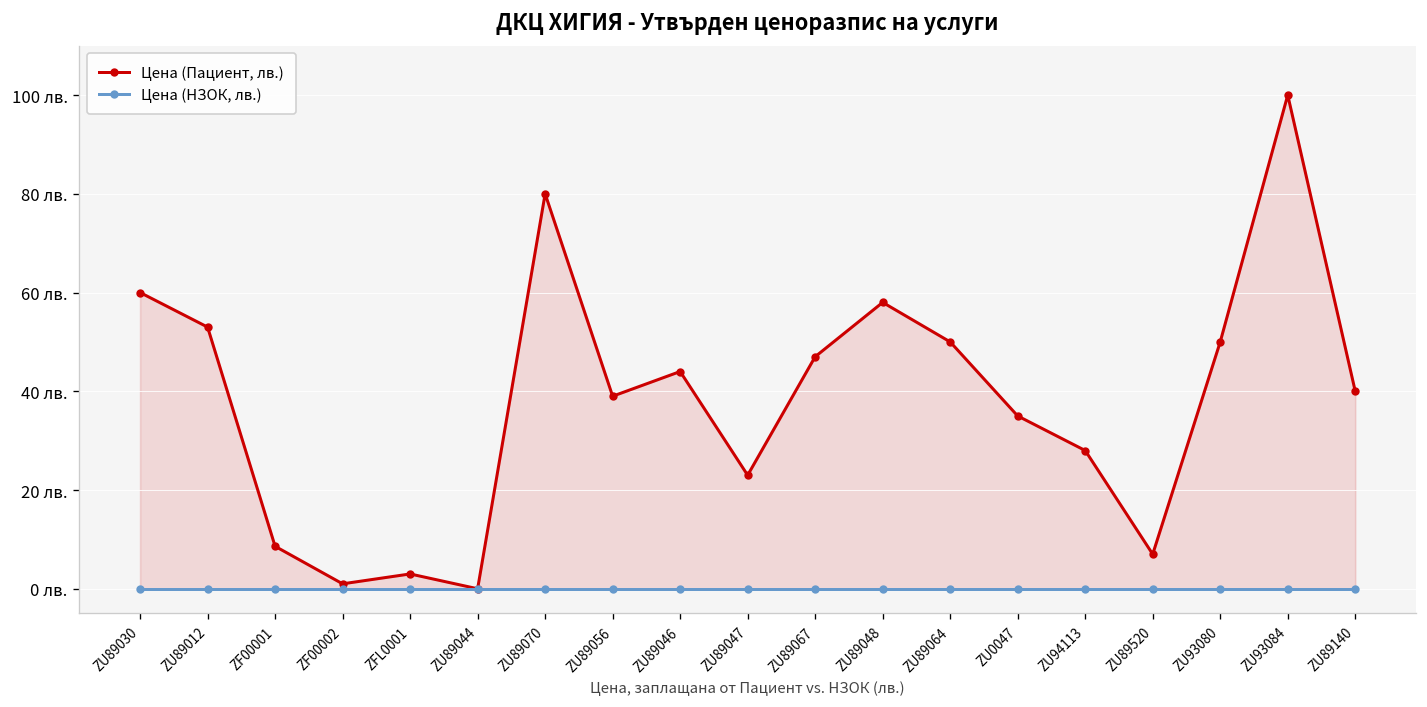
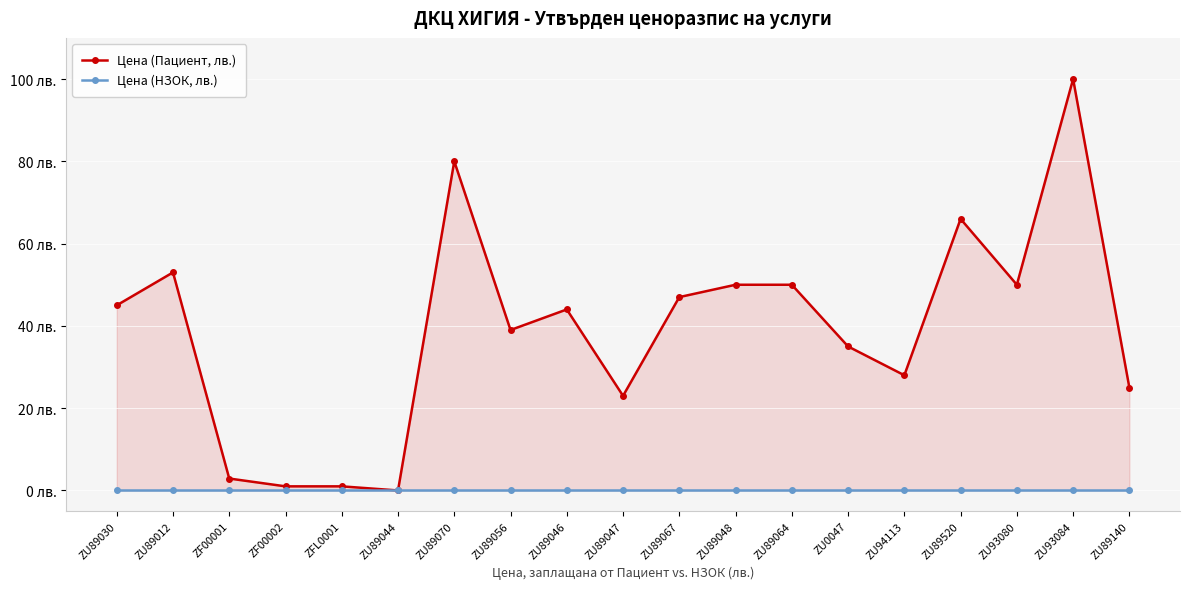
  {
    "Цена (Пациент, лв.)": {
-     "ZU89030": "60 лв.",
+     "ZU89030": "45 лв.",
      "ZU89012": "53 лв.",
-     "ZF00001": "9 лв.",
+     "ZF00001": "3 лв.",
      "ZF00002": "1 лв.",
-     "ZFL0001": "3 лв.",
+     "ZFL0001": "1 лв.",
      "ZU89070": "80 лв.",
      "ZU89056": "39 лв.",
      "ZU89046": "44 лв.",
      "ZU89047": "23 лв.",
      "ZU89067": "47 лв.",
-     "ZU89048": "58 лв.",
+     "ZU89048": "50 лв.",
      "ZU89064": "50 лв.",
      "ZU0047": "35 лв.",
      "ZU94113": "28 лв.",
-     "ZU89520": "7 лв.",
+     "ZU89520": "66 лв.",
      "ZU93080": "50 лв.",
      "ZU93084": "100 лв.",
-     "ZU89140": "40 лв."
+     "ZU89140": "25 лв."
    },
    "Цена (НЗОК, лв.)": {
      "ZU89030": "0 лв.",
      "ZU89012": "0 лв.",
      "ZF00001": "0 лв.",
      "ZF00002": "0 лв.",
      "ZFL0001": "0 лв.",
      "ZU89070": "0 лв.",
      "ZU89056": "0 лв.",
      "ZU89046": "0 лв.",
      "ZU89047": "0 лв.",
      "ZU89067": "0 лв.",
      "ZU89048": "0 лв.",
      "ZU89064": "0 лв.",
      "ZU0047": "0 лв.",
      "ZU94113": "0 лв.",
      "ZU89520": "0 лв.",
      "ZU93080": "0 лв.",
      "ZU93084": "0 лв.",
      "ZU89140": "0 лв."
    }
  }
